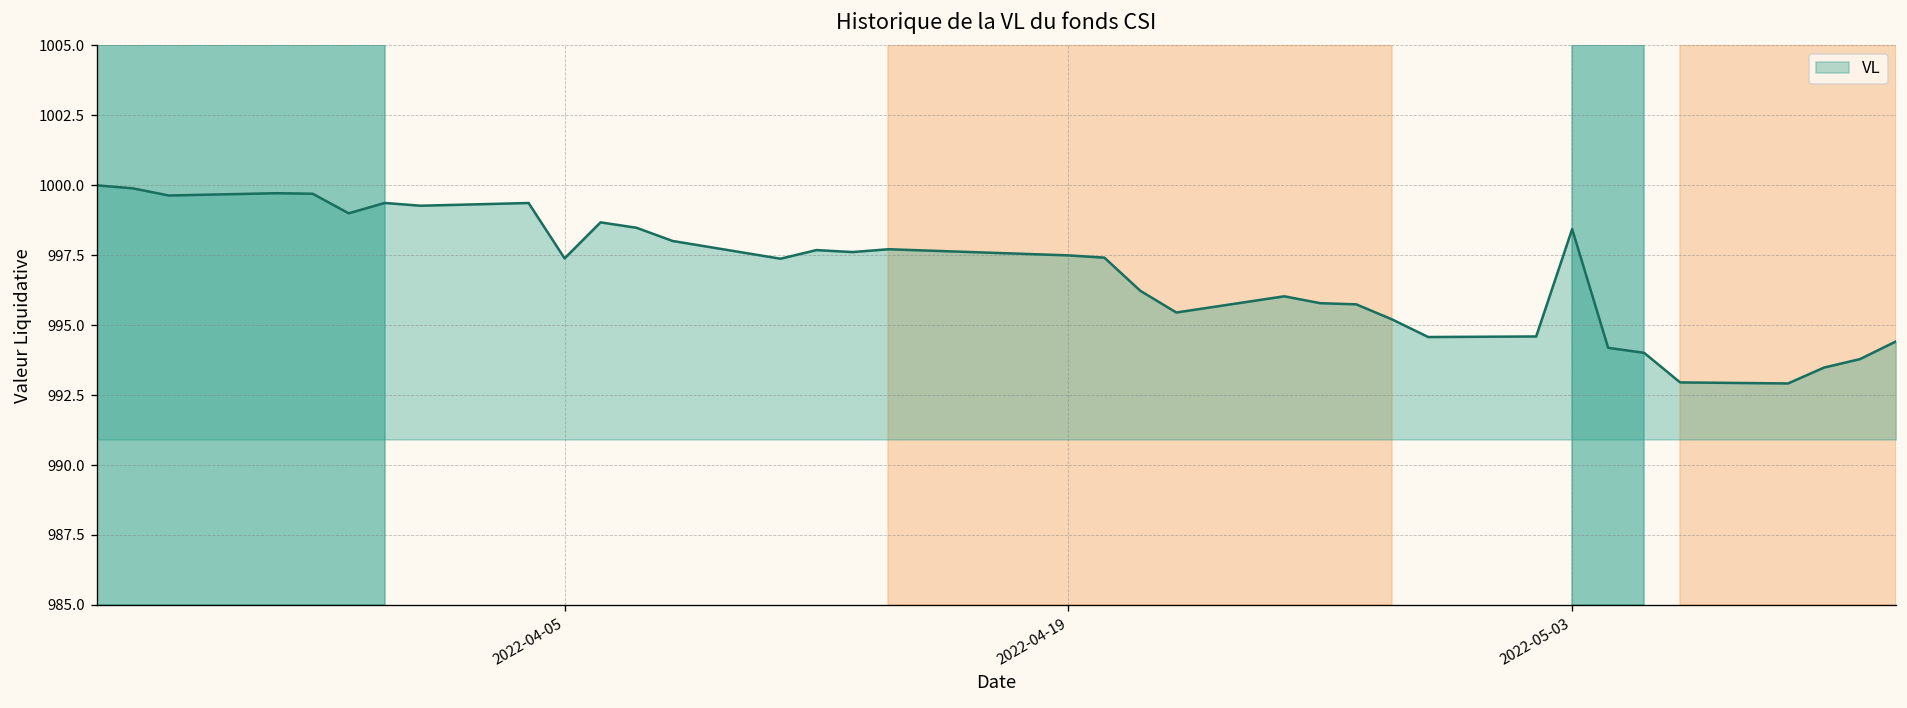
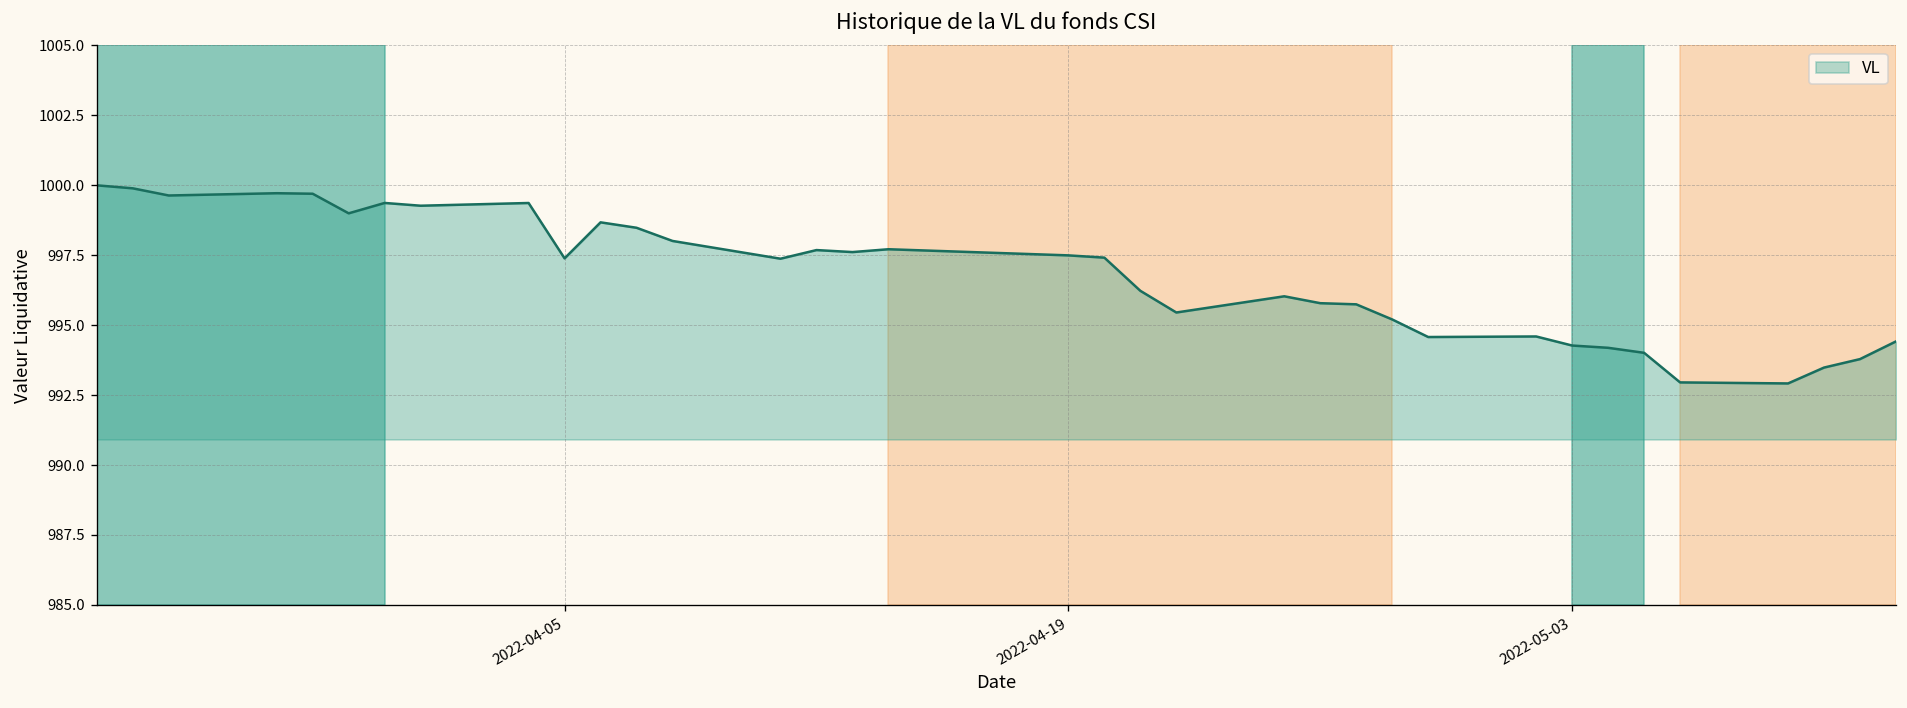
  {
    "2022-04-05": 997.4,
    "2022-04-19": 997.5,
-   "2022-05-03": 998.4
+   "2022-05-03": 994.3
  }
